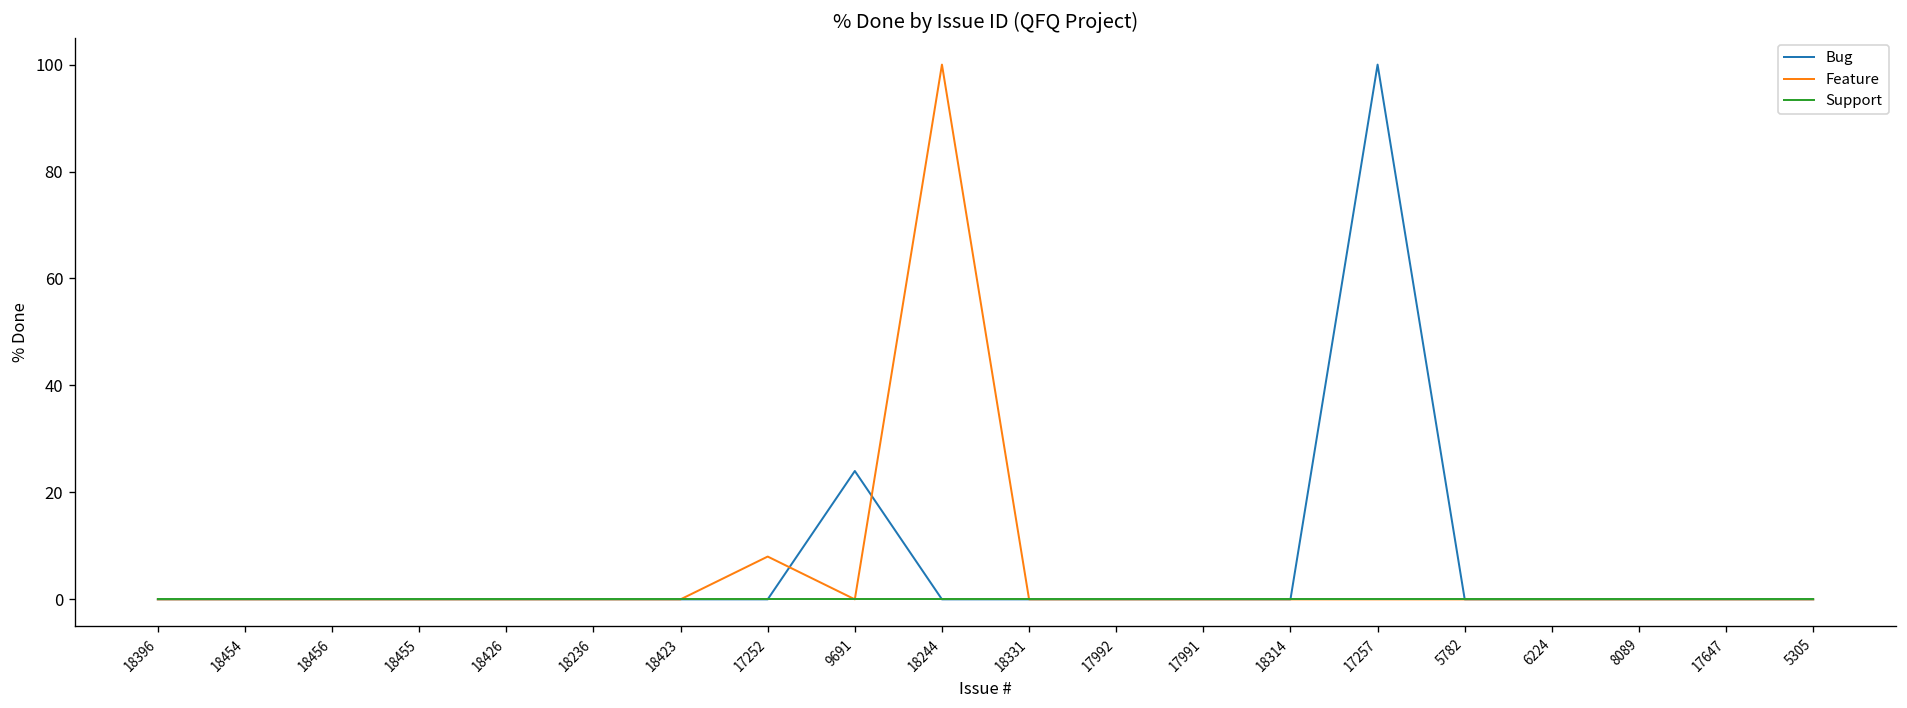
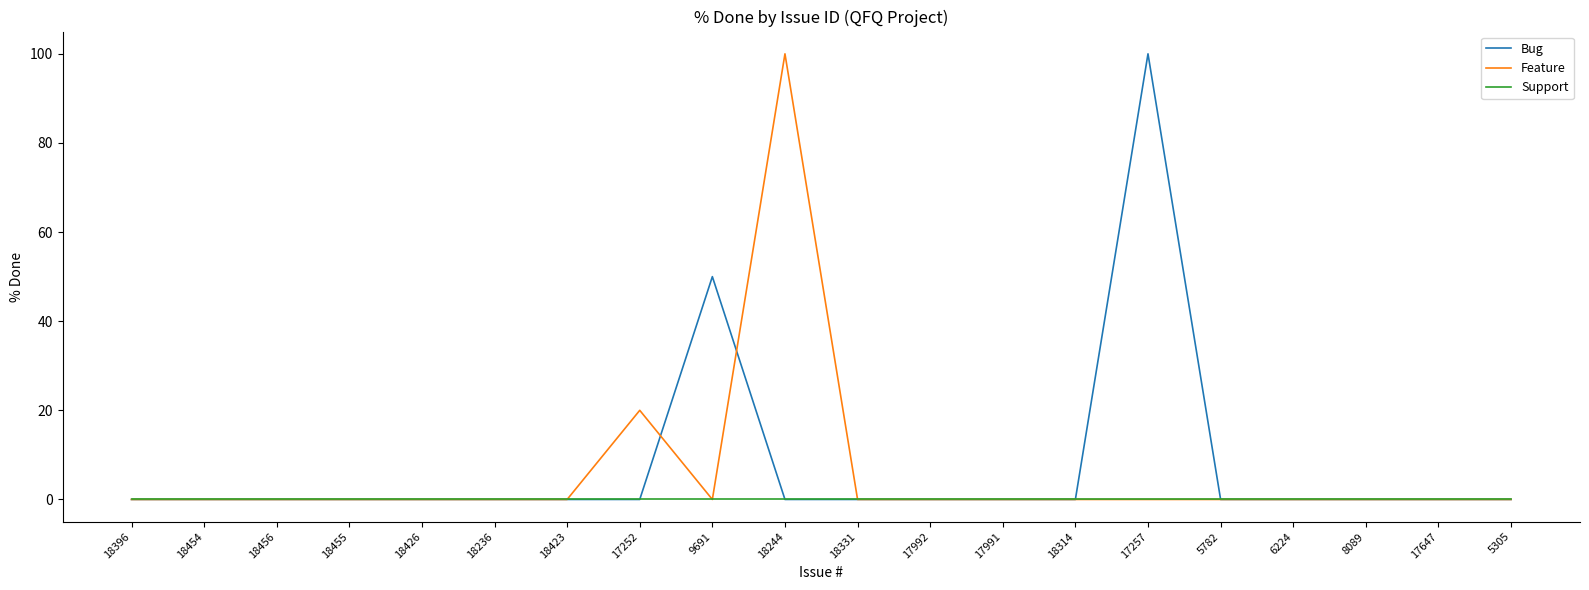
  {
    "Bug": {
-     "9691": 24,
+     "9691": 50,
      "17257": 100
    },
    "Feature": {
-     "17252": 8,
+     "17252": 20,
      "18244": 100
    }
  }
